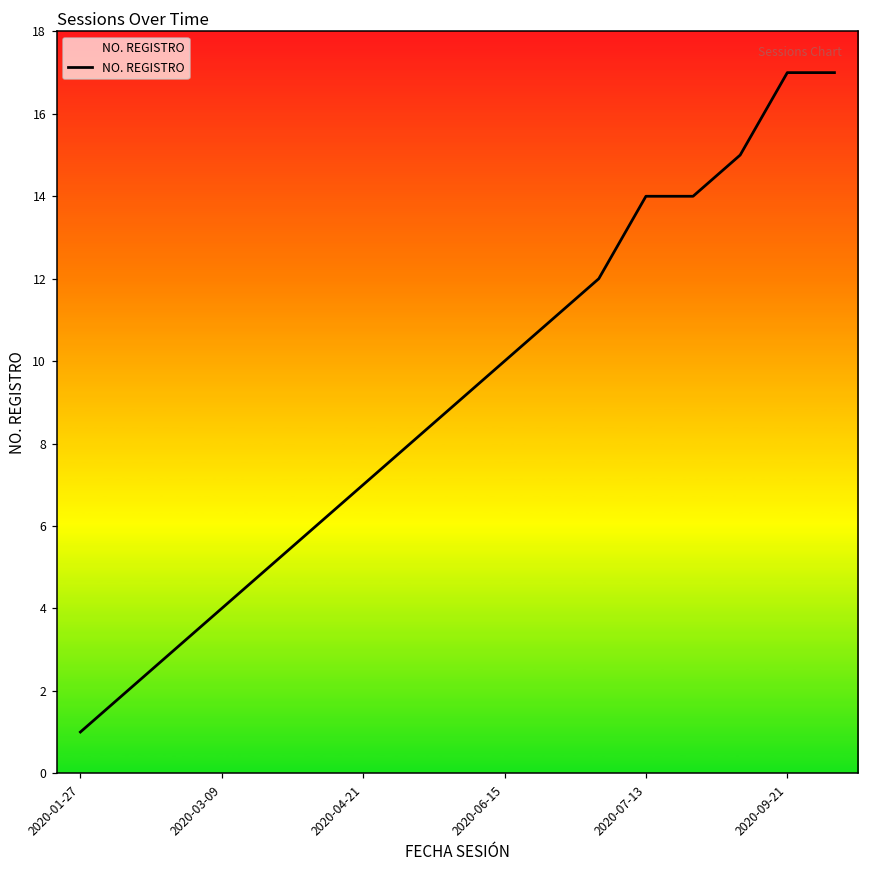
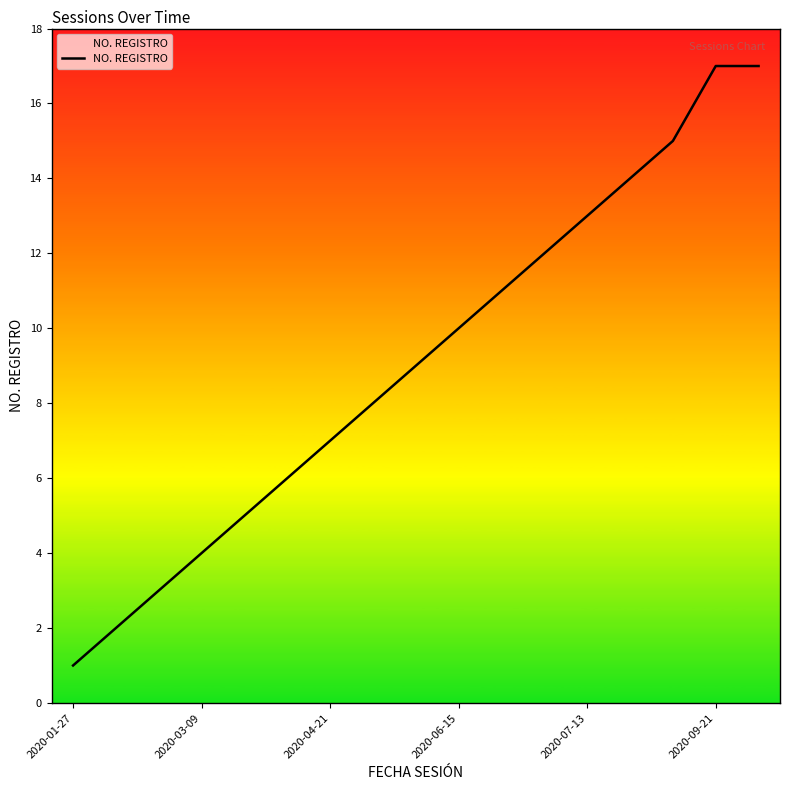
  {
    "2020-01-27": 1,
    "2020-03-09": 4,
-   "2020-07-13": 14,
+   "2020-07-13": 13,
    "2020-09-21": 17
  }
